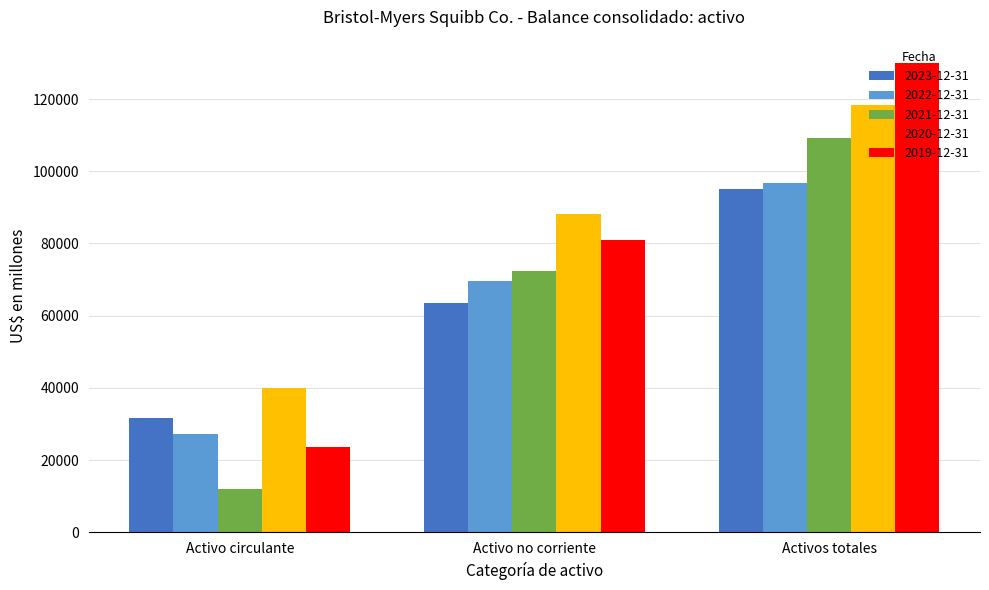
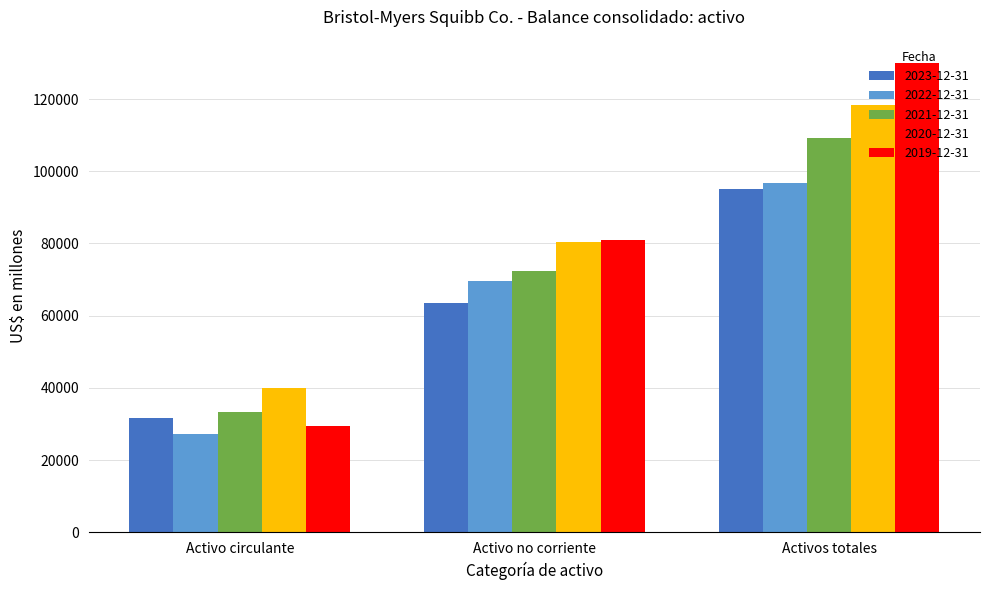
  {
    "2021-12-31": {
-     "Activo circulante": 12000,
+     "Activo circulante": 33000,
      "Activo no corriente": 73000,
      "Activos totales": 109000
    },
    "2020-12-31": {
      "Activo circulante": 40000,
-     "Activo no corriente": 88000,
+     "Activo no corriente": 81000,
      "Activos totales": 118000
    },
    "2019-12-31": {
-     "Activo circulante": 24000,
+     "Activo circulante": 29000,
      "Activo no corriente": 81000,
      "Activos totales": 130000
    }
  }
